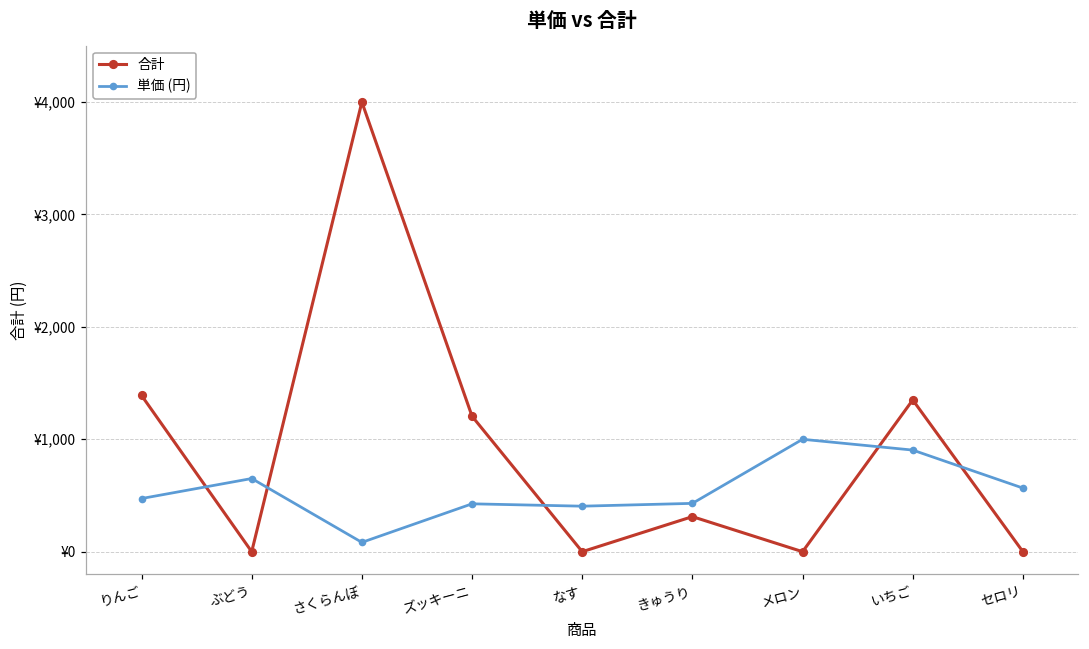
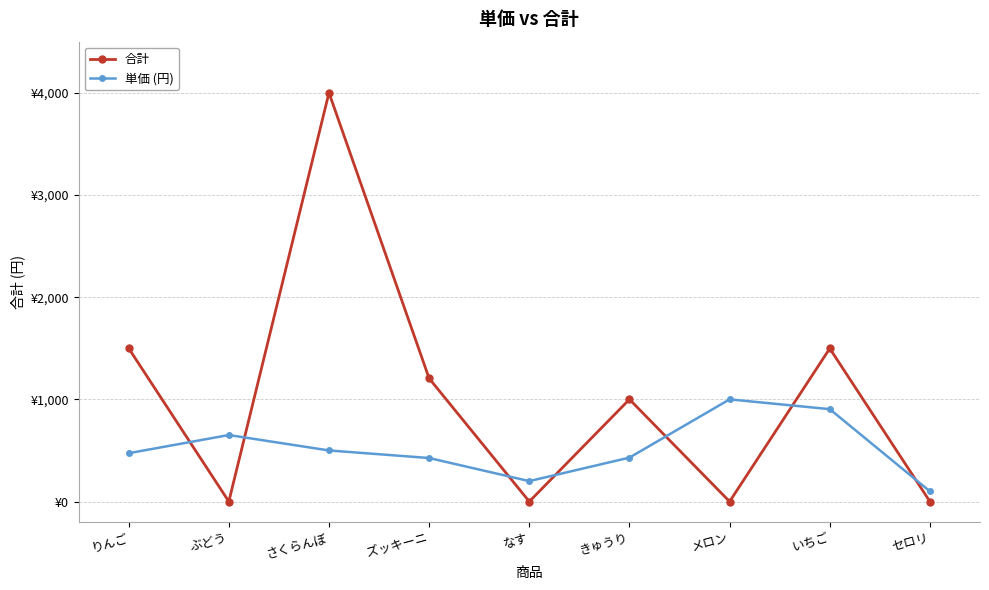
  {
    "合計": {
-     "りんご": "¥1,390",
+     "りんご": "¥1,500",
      "ぶどう": "¥0",
      "さくらんぼ": "¥4,000",
      "ズッキーニ": "¥1,210",
      "なす": "¥0",
-     "きゅうり": "¥310",
+     "きゅうり": "¥1,000",
      "メロン": "¥0",
-     "いちご": "¥1,350",
+     "いちご": "¥1,500",
      "セロリ": "¥0"
    },
    "単価 (円)": {
      "りんご": "¥470",
      "ぶどう": "¥650",
-     "さくらんぼ": "¥80",
+     "さくらんぼ": "¥500",
      "ズッキーニ": "¥430",
-     "なす": "¥410",
+     "なす": "¥200",
      "きゅうり": "¥430",
      "メロン": "¥1,000",
      "いちご": "¥900",
-     "セロリ": "¥570"
+     "セロリ": "¥100"
    }
  }
